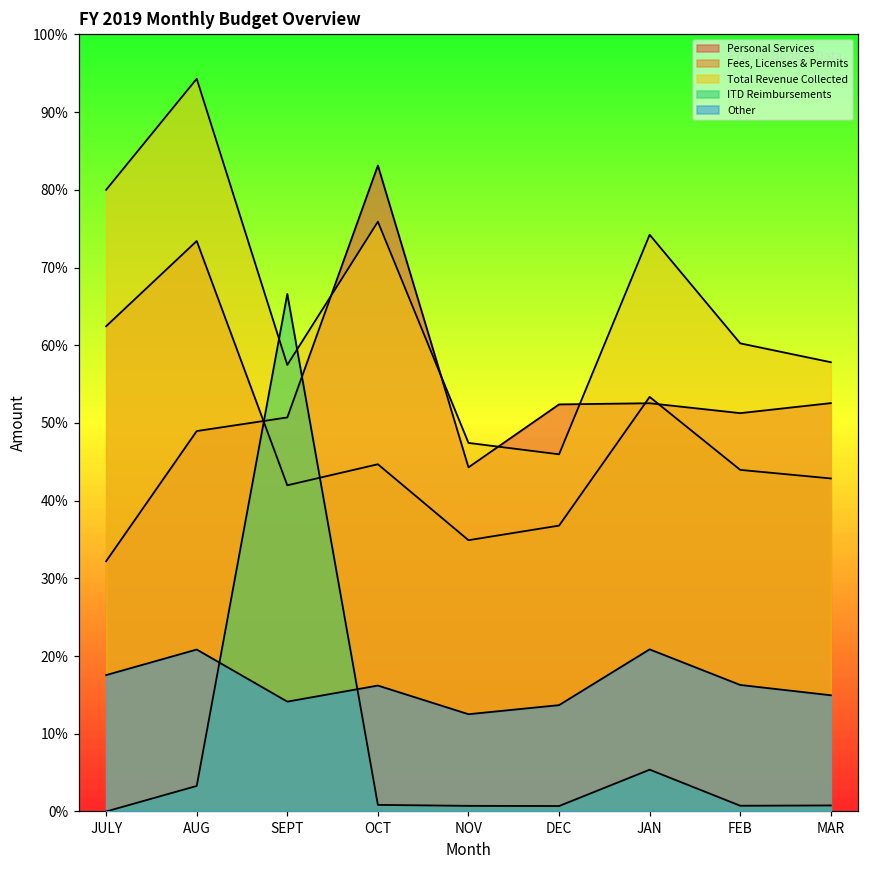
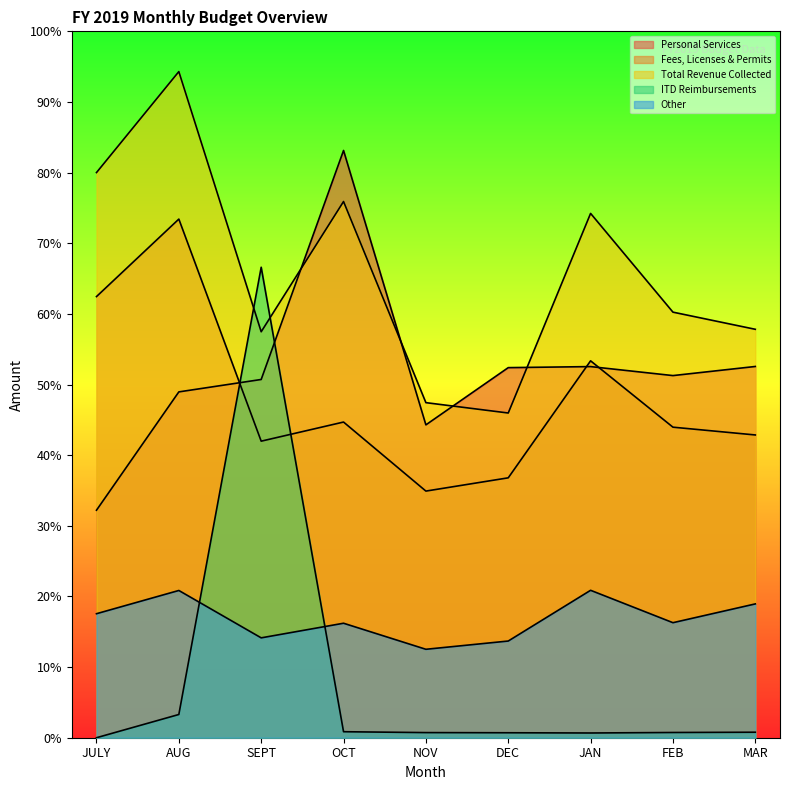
  {
    "Total Revenue Collected": {
      "JULY": "80%",
      "AUG": "94%",
      "SEPT": "57%",
      "OCT": "76%",
      "NOV": "47%",
      "DEC": "46%",
      "JAN": "74%",
      "FEB": "60%",
      "MAR": "58%"
    },
    "ITD Reimbursements": {
      "JULY": "0%",
      "AUG": "3%",
      "SEPT": "67%",
      "OCT": "1%",
      "NOV": "1%",
      "DEC": "1%",
-     "JAN": "5%",
+     "JAN": "1%",
      "FEB": "1%",
      "MAR": "1%"
    },
    "Other": {
      "JULY": "18%",
      "AUG": "21%",
      "SEPT": "14%",
      "OCT": "16%",
      "NOV": "13%",
      "DEC": "14%",
      "JAN": "21%",
      "FEB": "16%",
-     "MAR": "15%"
+     "MAR": "19%"
    }
  }
